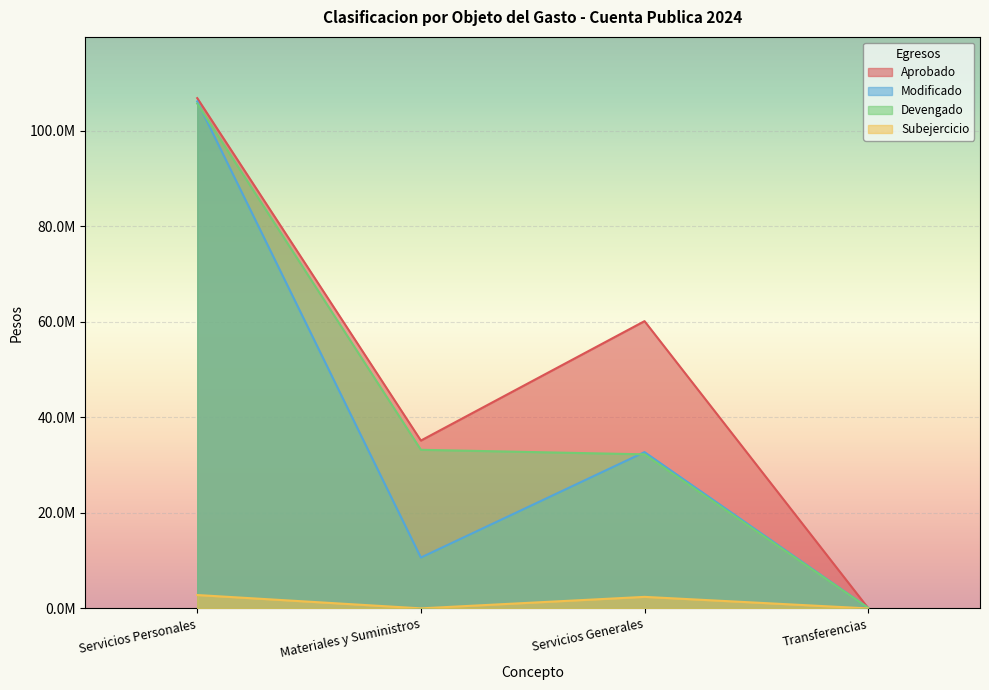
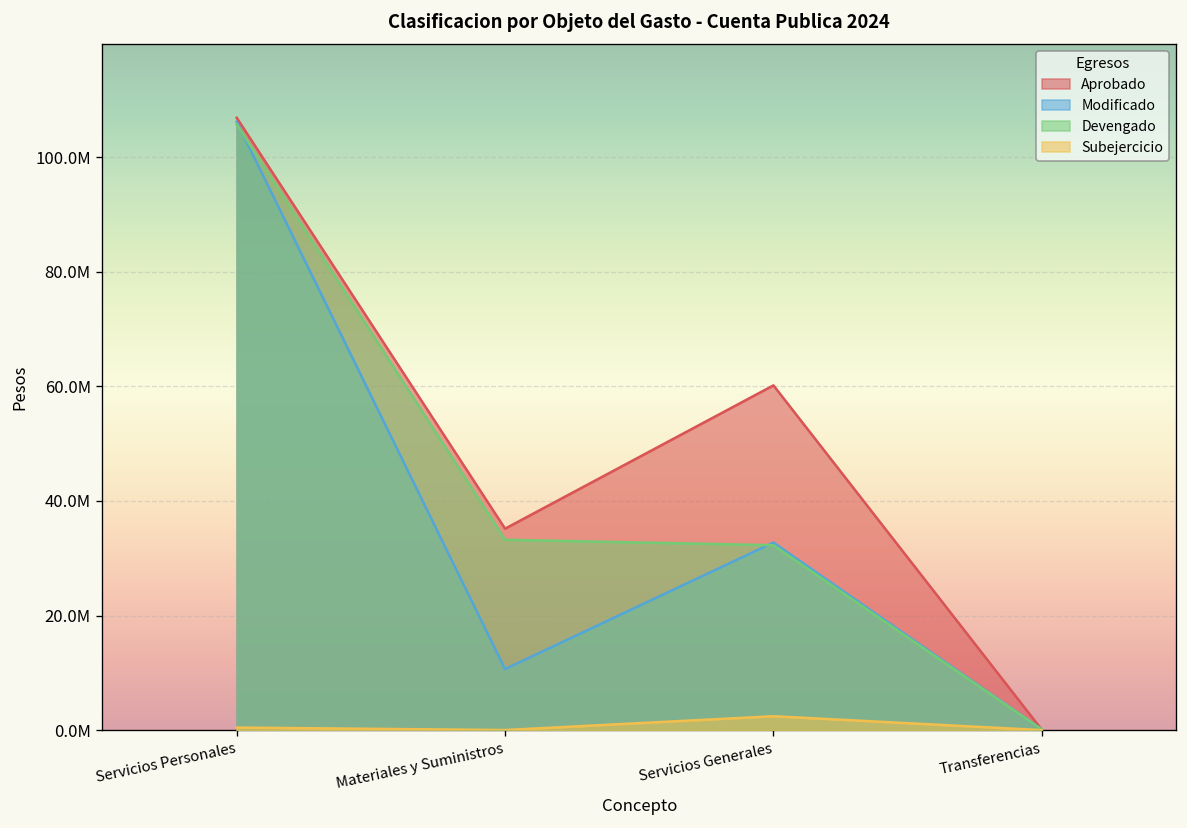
  {
    "Aprobado": {
      "Servicios Personales": 107000000,
      "Materiales y Suministros": 35000000,
      "Servicios Generales": 60000000
    },
    "Modificado": {
      "Materiales y Suministros": 11000000
    },
    "Devengado": {
      "Materiales y Suministros": 33000000
    },
    "Subejercicio": {
-     "Servicios Personales": 3000000,
+     "Servicios Personales": 0,
      "Materiales y Suministros": 0,
      "Servicios Generales": 2000000
    }
  }
